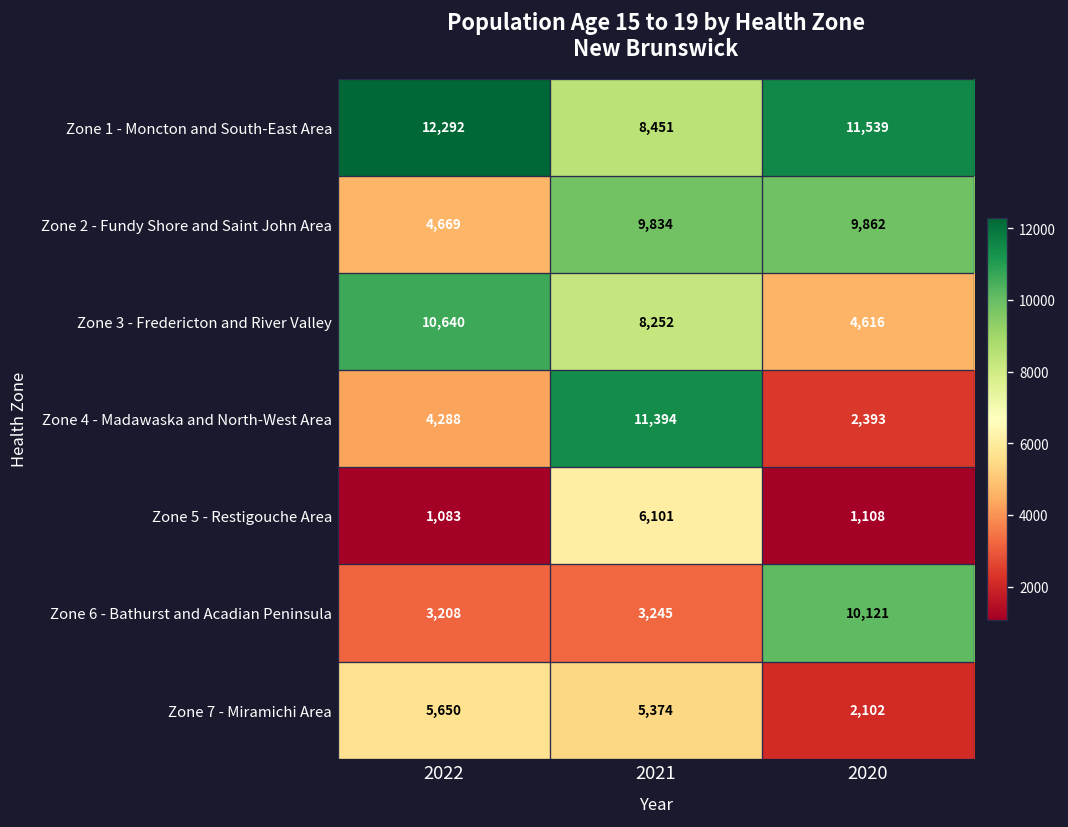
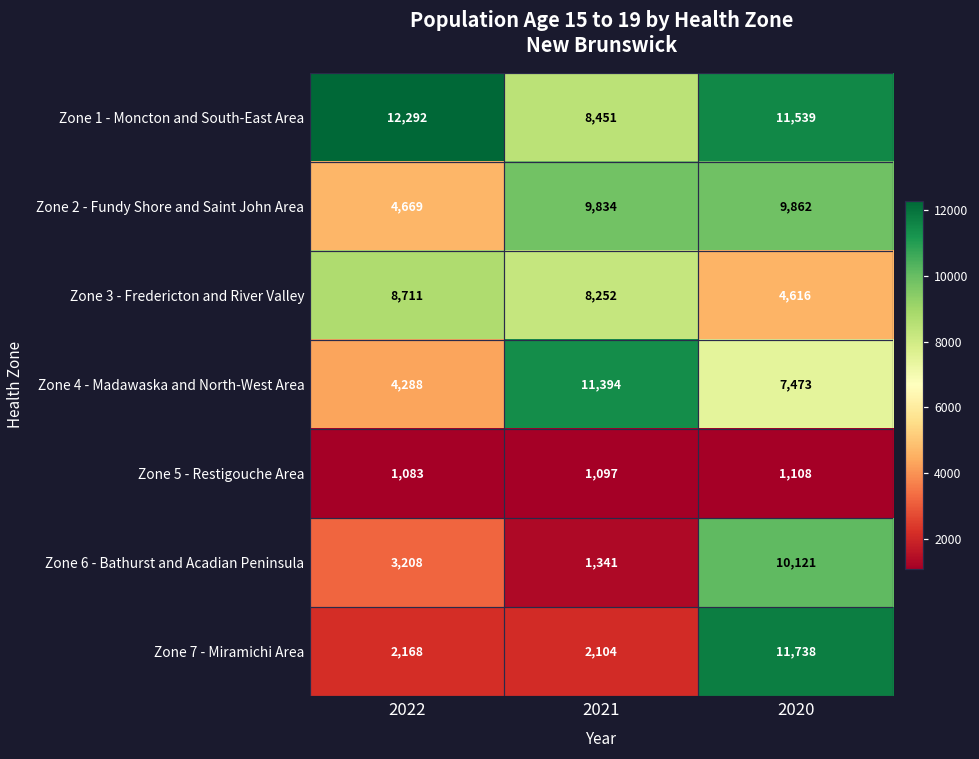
  {
    "Zone 1 - Moncton and South-East Area": {
      "2022": "12,292",
      "2021": "8,451",
      "2020": "11,539"
    },
    "Zone 2 - Fundy Shore and Saint John Area": {
      "2022": "4,669",
      "2021": "9,834",
      "2020": "9,862"
    },
    "Zone 3 - Fredericton and River Valley": {
-     "2022": "10,640",
+     "2022": "8,711",
      "2021": "8,252",
      "2020": "4,616"
    },
    "Zone 4 - Madawaska and North-West Area": {
      "2022": "4,288",
      "2021": "11,394",
-     "2020": "2,393"
+     "2020": "7,473"
    },
    "Zone 5 - Restigouche Area": {
      "2022": "1,083",
-     "2021": "6,101",
+     "2021": "1,097",
      "2020": "1,108"
    },
    "Zone 6 - Bathurst and Acadian Peninsula": {
      "2022": "3,208",
-     "2021": "3,245",
+     "2021": "1,341",
      "2020": "10,121"
    },
    "Zone 7 - Miramichi Area": {
-     "2022": "5,650",
-     "2021": "5,374",
-     "2020": "2,102"
+     "2022": "2,168",
+     "2021": "2,104",
+     "2020": "11,738"
    }
  }
